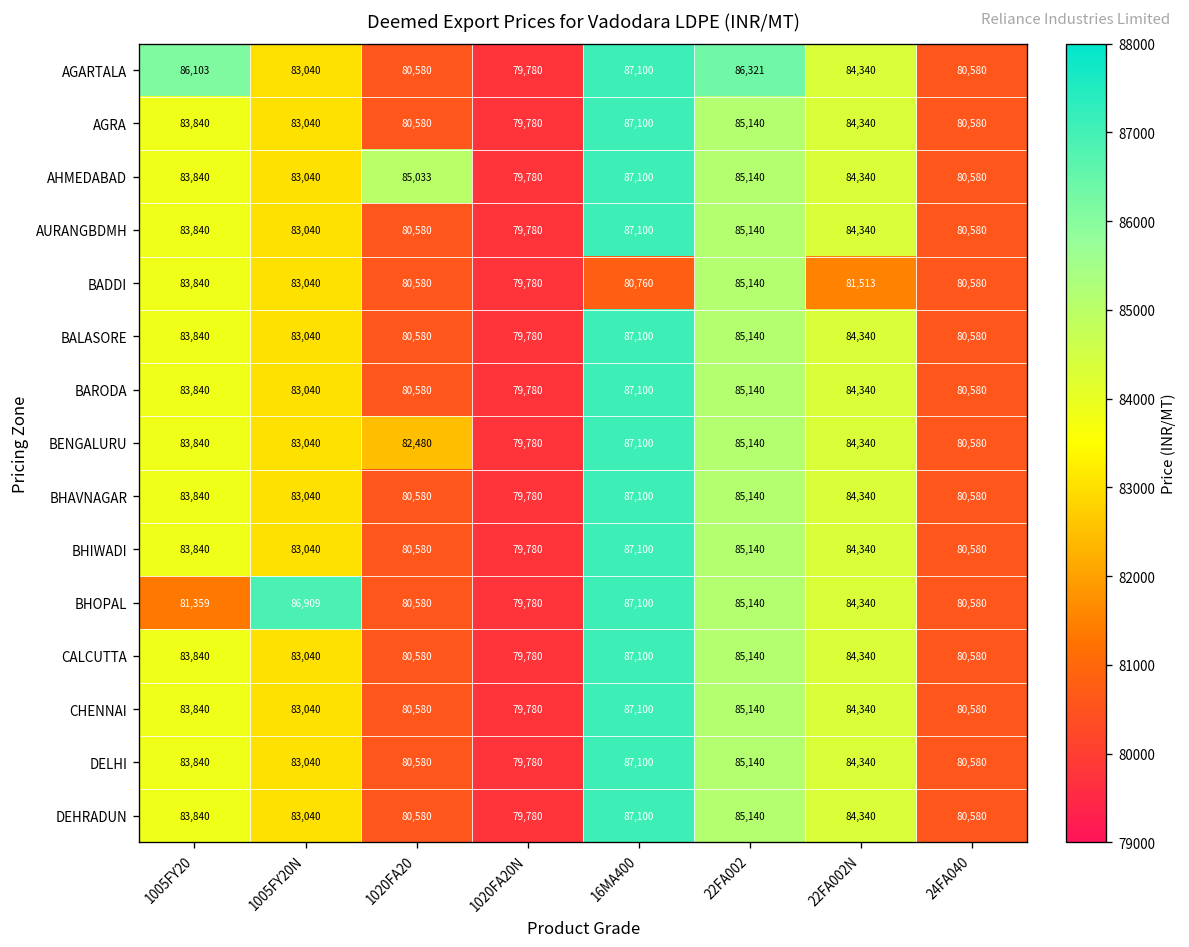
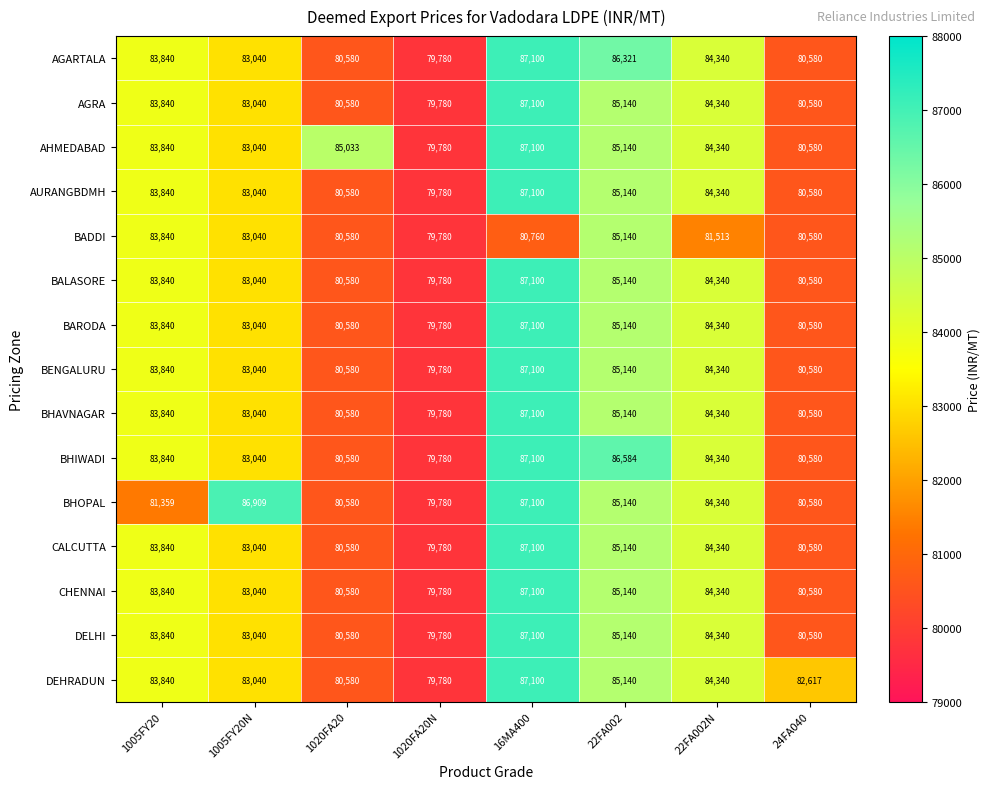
  {
    "AGARTALA": {
-     "1005FY20": "86,103",
+     "1005FY20": "83,840",
      "1005FY20N": "83,040",
      "1020FA20": "80,580",
      "1020FA20N": "79,780",
      "16MA400": "87,100",
      "22FA002": "86,321",
      "22FA002N": "84,340",
      "24FA040": "80,580"
    },
    "AGRA": {
      "1005FY20": "83,840",
      "1005FY20N": "83,040",
      "1020FA20": "80,580",
      "1020FA20N": "79,780",
      "16MA400": "87,100",
      "22FA002": "85,140",
      "22FA002N": "84,340",
      "24FA040": "80,580"
    },
    "AHMEDABAD": {
      "1005FY20": "83,840",
      "1005FY20N": "83,040",
      "1020FA20": "85,033",
      "1020FA20N": "79,780",
      "16MA400": "87,100",
      "22FA002": "85,140",
      "22FA002N": "84,340",
      "24FA040": "80,580"
    },
    "AURANGBDMH": {
      "1005FY20": "83,840",
      "1005FY20N": "83,040",
      "1020FA20": "80,580",
      "1020FA20N": "79,780",
      "16MA400": "87,100",
      "22FA002": "85,140",
      "22FA002N": "84,340",
      "24FA040": "80,580"
    },
    "BADDI": {
      "1005FY20": "83,840",
      "1005FY20N": "83,040",
      "1020FA20": "80,580",
      "1020FA20N": "79,780",
      "16MA400": "80,760",
      "22FA002": "85,140",
      "22FA002N": "81,513",
      "24FA040": "80,580"
    },
    "BALASORE": {
      "1005FY20": "83,840",
      "1005FY20N": "83,040",
      "1020FA20": "80,580",
      "1020FA20N": "79,780",
      "16MA400": "87,100",
      "22FA002": "85,140",
      "22FA002N": "84,340",
      "24FA040": "80,580"
    },
    "BARODA": {
      "1005FY20": "83,840",
      "1005FY20N": "83,040",
      "1020FA20": "80,580",
      "1020FA20N": "79,780",
      "16MA400": "87,100",
      "22FA002": "85,140",
      "22FA002N": "84,340",
      "24FA040": "80,580"
    },
    "BENGALURU": {
      "1005FY20": "83,840",
      "1005FY20N": "83,040",
-     "1020FA20": "82,480",
+     "1020FA20": "80,580",
      "1020FA20N": "79,780",
      "16MA400": "87,100",
      "22FA002": "85,140",
      "22FA002N": "84,340",
      "24FA040": "80,580"
    },
    "BHAVNAGAR": {
      "1005FY20": "83,840",
      "1005FY20N": "83,040",
      "1020FA20": "80,580",
      "1020FA20N": "79,780",
      "16MA400": "87,100",
      "22FA002": "85,140",
      "22FA002N": "84,340",
      "24FA040": "80,580"
    },
    "BHIWADI": {
      "1005FY20": "83,840",
      "1005FY20N": "83,040",
      "1020FA20": "80,580",
      "1020FA20N": "79,780",
      "16MA400": "87,100",
-     "22FA002": "85,140",
+     "22FA002": "86,584",
      "22FA002N": "84,340",
      "24FA040": "80,580"
    },
    "BHOPAL": {
      "1005FY20": "81,359",
      "1005FY20N": "86,909",
      "1020FA20": "80,580",
      "1020FA20N": "79,780",
      "16MA400": "87,100",
      "22FA002": "85,140",
      "22FA002N": "84,340",
      "24FA040": "80,580"
    },
    "CALCUTTA": {
      "1005FY20": "83,840",
      "1005FY20N": "83,040",
      "1020FA20": "80,580",
      "1020FA20N": "79,780",
      "16MA400": "87,100",
      "22FA002": "85,140",
      "22FA002N": "84,340",
      "24FA040": "80,580"
    },
    "CHENNAI": {
      "1005FY20": "83,840",
      "1005FY20N": "83,040",
      "1020FA20": "80,580",
      "1020FA20N": "79,780",
      "16MA400": "87,100",
      "22FA002": "85,140",
      "22FA002N": "84,340",
      "24FA040": "80,580"
    },
    "DELHI": {
      "1005FY20": "83,840",
      "1005FY20N": "83,040",
      "1020FA20": "80,580",
      "1020FA20N": "79,780",
      "16MA400": "87,100",
      "22FA002": "85,140",
      "22FA002N": "84,340",
      "24FA040": "80,580"
    },
    "DEHRADUN": {
      "1005FY20": "83,840",
      "1005FY20N": "83,040",
      "1020FA20": "80,580",
      "1020FA20N": "79,780",
      "16MA400": "87,100",
      "22FA002": "85,140",
      "22FA002N": "84,340",
-     "24FA040": "80,580"
+     "24FA040": "82,617"
    }
  }
